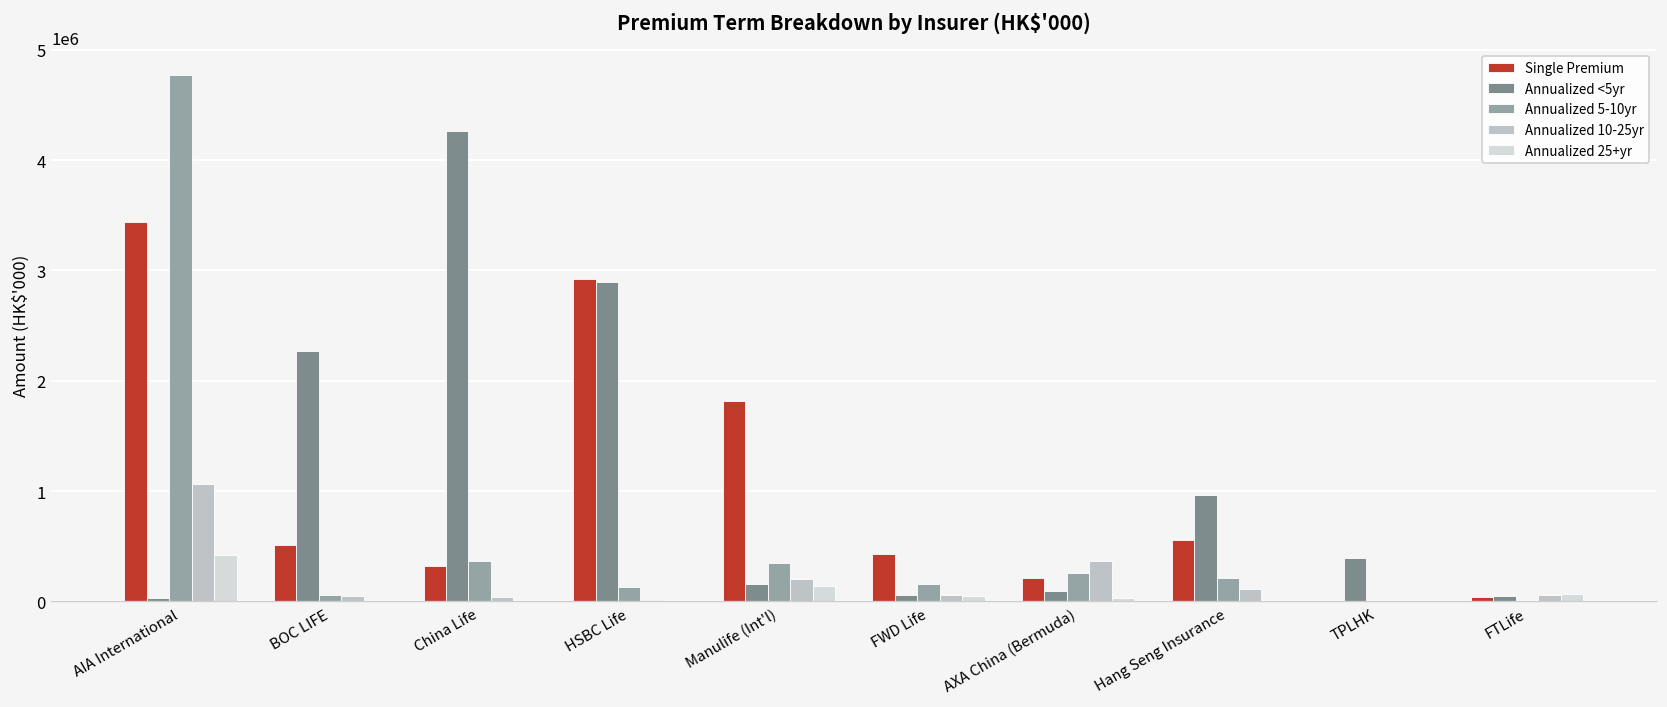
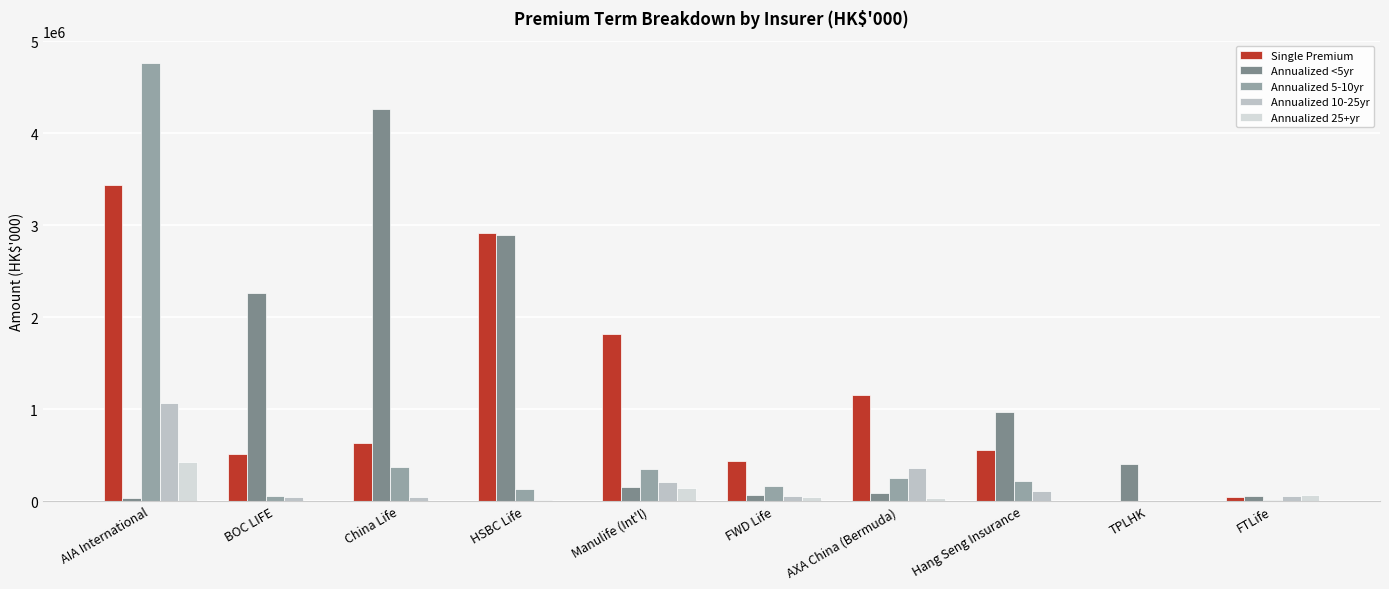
  {
    "Single Premium": {
      "AIA International": 3400000,
      "BOC LIFE": 500000,
-     "China Life": 300000,
+     "China Life": 600000,
      "HSBC Life": 2900000,
      "Manulife (Int'l)": 1800000,
      "FWD Life": 400000,
-     "AXA China (Bermuda)": 200000,
+     "AXA China (Bermuda)": 1200000,
      "Hang Seng Insurance": 600000,
      "TPLHK": 0,
      "FTLife": 0
    }
  }
